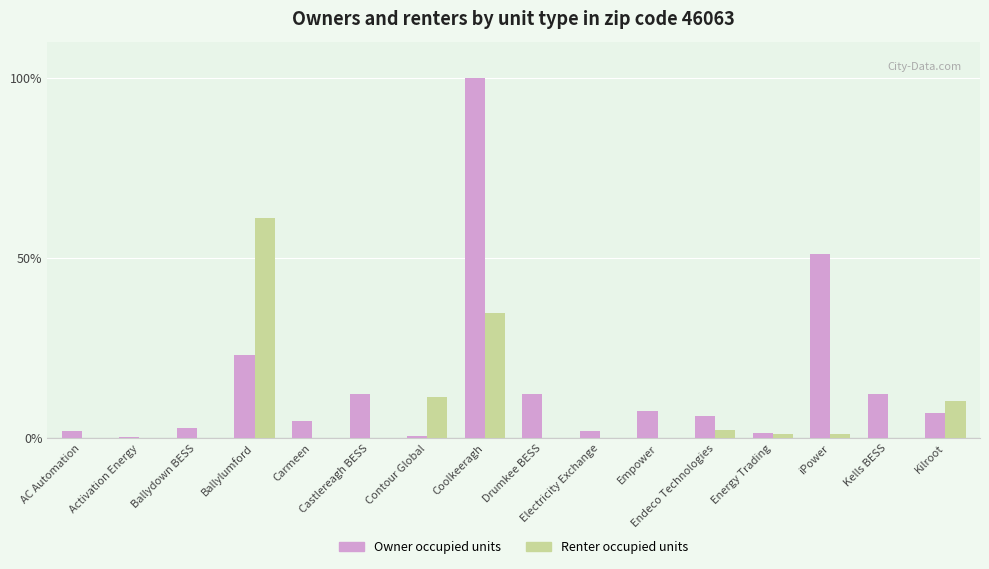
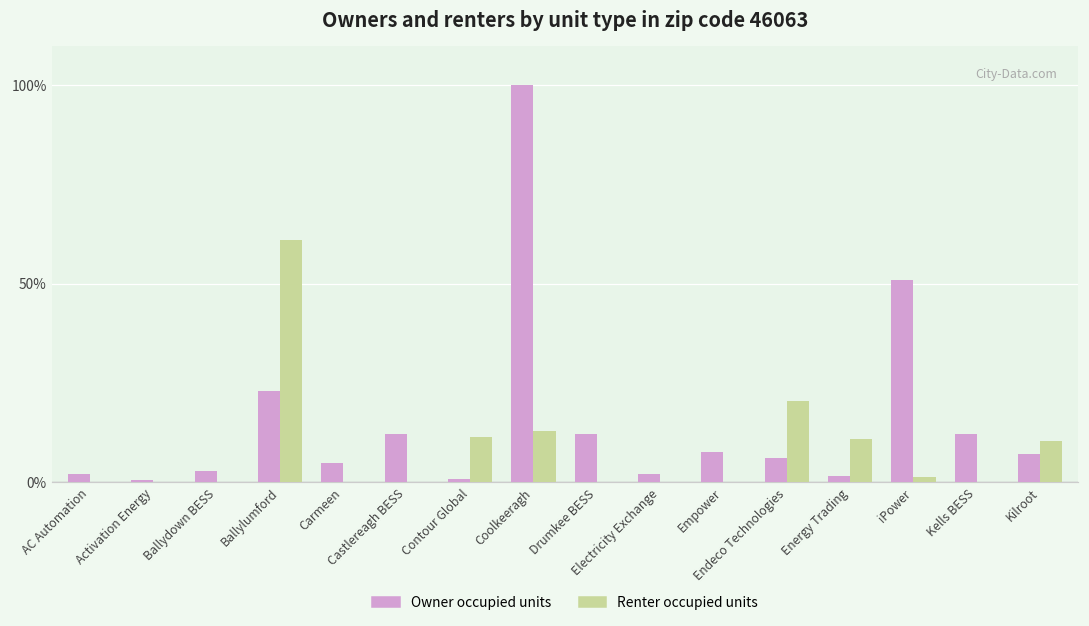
  {
    "Owner occupied units": {
      "AC Automation": "2%",
      "Ballydown BESS": "3%",
      "Ballylumford": "23%",
      "Carmeen": "5%",
      "Castlereagh BESS": "12%",
      "Contour Global": "1%",
      "Coolkeeragh": "100%",
      "Drumkee BESS": "12%",
      "Electricity Exchange": "2%",
      "Empower": "8%",
      "Endeco Technologies": "6%",
      "Energy Trading": "1%",
      "iPower": "51%",
      "Kells BESS": "12%",
      "Kilroot": "7%"
    },
    "Renter occupied units": {
      "AC Automation": "0%",
      "Activation Energy": "0%",
      "Ballydown BESS": "0%",
      "Ballylumford": "61%",
      "Carmeen": "0%",
      "Castlereagh BESS": "0%",
      "Contour Global": "12%",
-     "Coolkeeragh": "35%",
+     "Coolkeeragh": "13%",
      "Drumkee BESS": "0%",
      "Electricity Exchange": "0%",
      "Empower": "0%",
-     "Endeco Technologies": "2%",
-     "Energy Trading": "1%",
+     "Endeco Technologies": "21%",
+     "Energy Trading": "11%",
      "iPower": "1%",
      "Kells BESS": "0%",
      "Kilroot": "10%"
    }
  }
